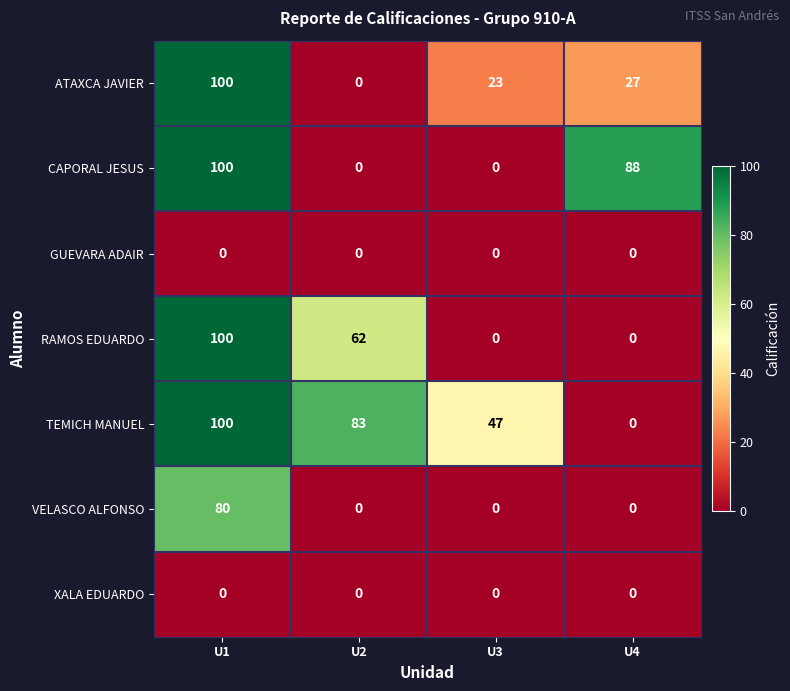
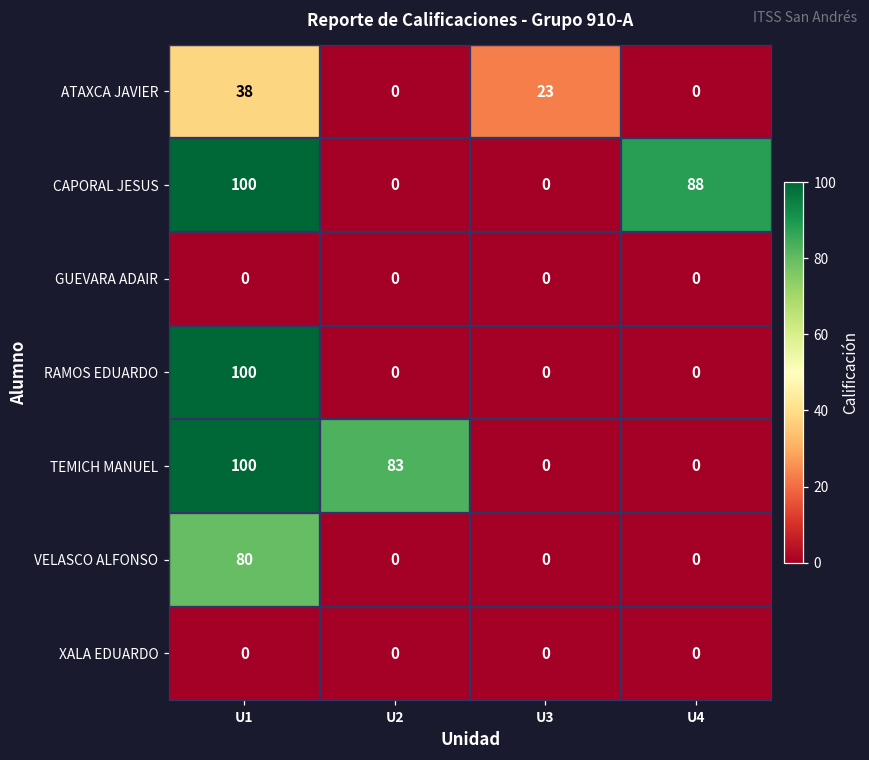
  {
    "ATAXCA JAVIER": {
-     "U1": 100,
+     "U1": 38,
      "U2": 0,
      "U3": 23,
-     "U4": 27
+     "U4": 0
    },
    "CAPORAL JESUS": {
      "U1": 100,
      "U2": 0,
      "U3": 0,
      "U4": 88
    },
    "GUEVARA ADAIR": {
      "U1": 0,
      "U2": 0,
      "U3": 0,
      "U4": 0
    },
    "RAMOS EDUARDO": {
      "U1": 100,
-     "U2": 62,
+     "U2": 0,
      "U3": 0,
      "U4": 0
    },
    "TEMICH MANUEL": {
      "U1": 100,
      "U2": 83,
-     "U3": 47,
+     "U3": 0,
      "U4": 0
    },
    "VELASCO ALFONSO": {
      "U1": 80,
      "U2": 0,
      "U3": 0,
      "U4": 0
    },
    "XALA EDUARDO": {
      "U1": 0,
      "U2": 0,
      "U3": 0,
      "U4": 0
    }
  }
